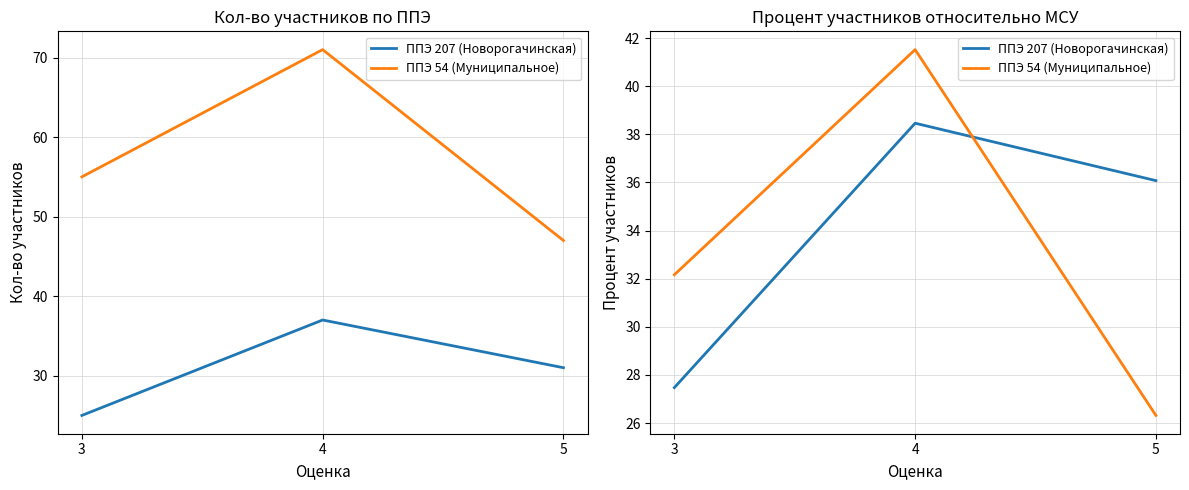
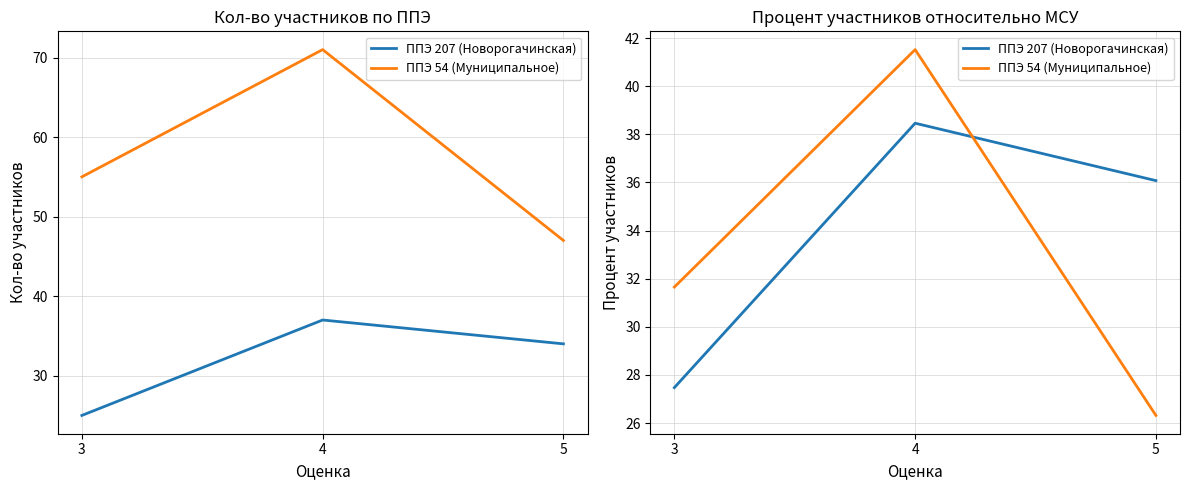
  {
    "Кол-во участников по ППЭ": {
      "ППЭ 207 (Новорогачинская)": {
        "3": 25,
        "4": 37,
-       "5": 31
+       "5": 34
      },
      "ППЭ 54 (Муниципальное)": {
        "3": 55,
        "4": 71,
        "5": 47
      }
    },
    "Процент участников относительно МСУ": {
      "ППЭ 207 (Новорогачинская)": {
        "3": 27.5,
        "4": 38.5,
        "5": 36.1
      },
      "ППЭ 54 (Муниципальное)": {
-       "3": 32.2,
+       "3": 31.7,
        "4": 41.5,
        "5": 26.3
      }
    }
  }
